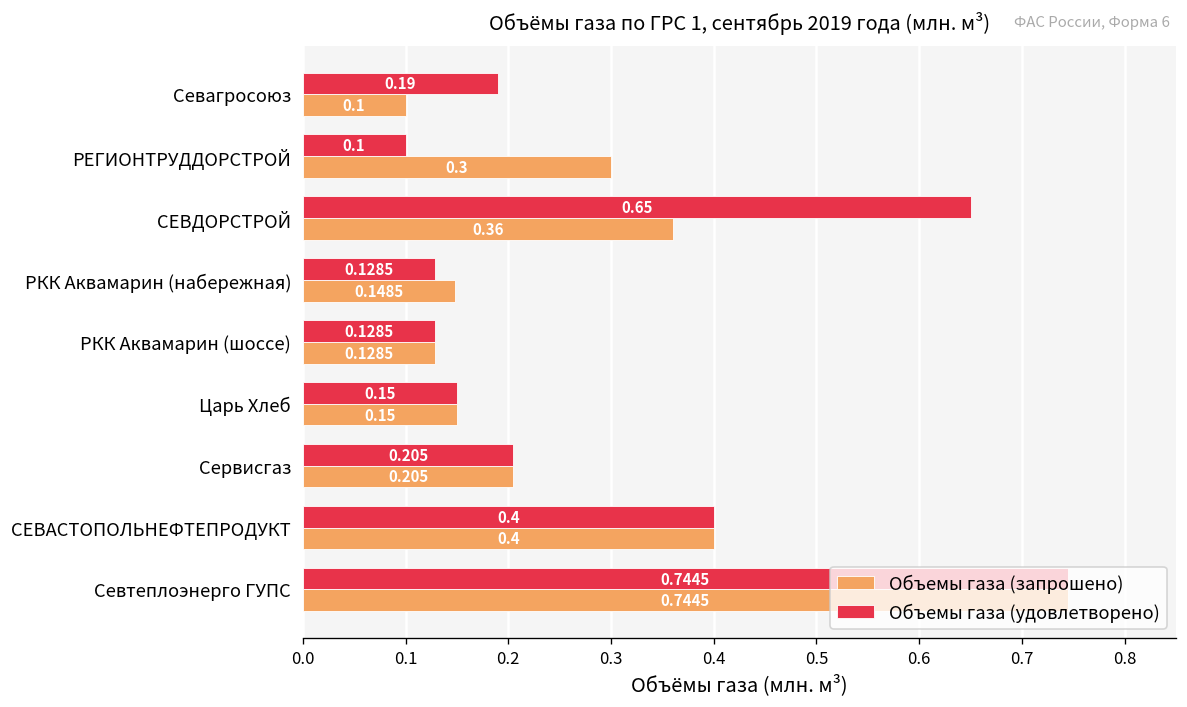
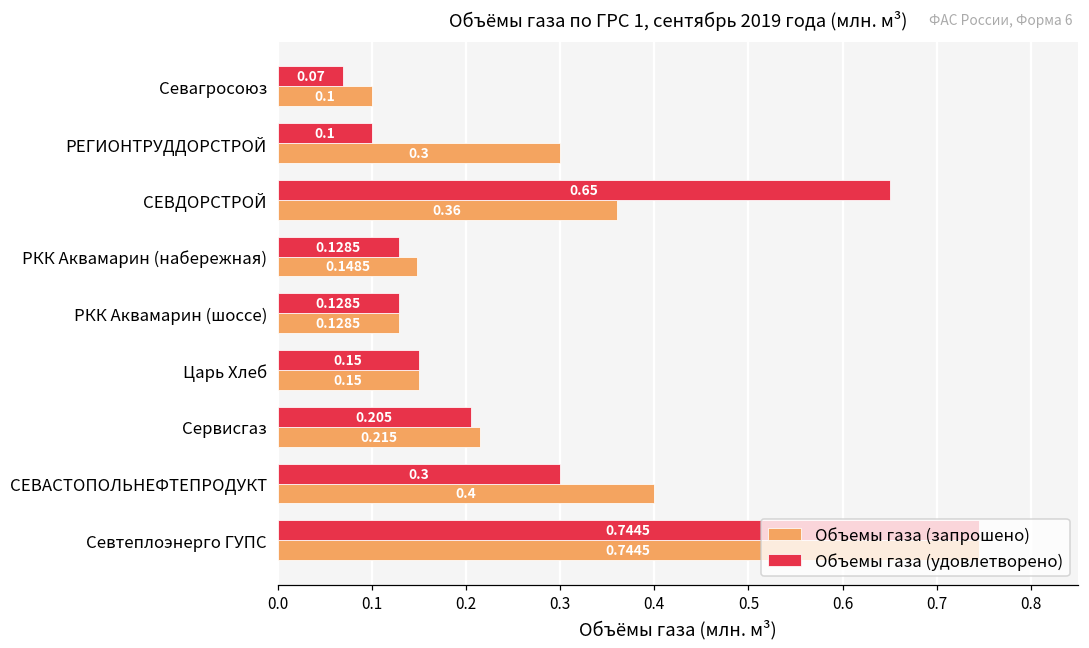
  {
    "Объемы газа (запрошено)": {
      "Севагросоюз": 0.1,
      "РЕГИОНТРУДДОРСТРОЙ": 0.3,
      "СЕВДОРСТРОЙ": 0.36,
      "РКК Аквамарин (набережная)": 0.1485,
      "РКК Аквамарин (шоссе)": 0.1285,
      "Царь Хлеб": 0.15,
-     "Сервисгаз": 0.205,
+     "Сервисгаз": 0.215,
      "СЕВАСТОПОЛЬНЕФТЕПРОДУКТ": 0.4
    },
    "Объемы газа (удовлетворено)": {
-     "Севагросоюз": 0.19,
+     "Севагросоюз": 0.07,
      "РЕГИОНТРУДДОРСТРОЙ": 0.1,
      "СЕВДОРСТРОЙ": 0.65,
      "РКК Аквамарин (набережная)": 0.1285,
      "РКК Аквамарин (шоссе)": 0.1285,
      "Царь Хлеб": 0.15,
      "Сервисгаз": 0.205,
-     "СЕВАСТОПОЛЬНЕФТЕПРОДУКТ": 0.4
+     "СЕВАСТОПОЛЬНЕФТЕПРОДУКТ": 0.3
    }
  }
